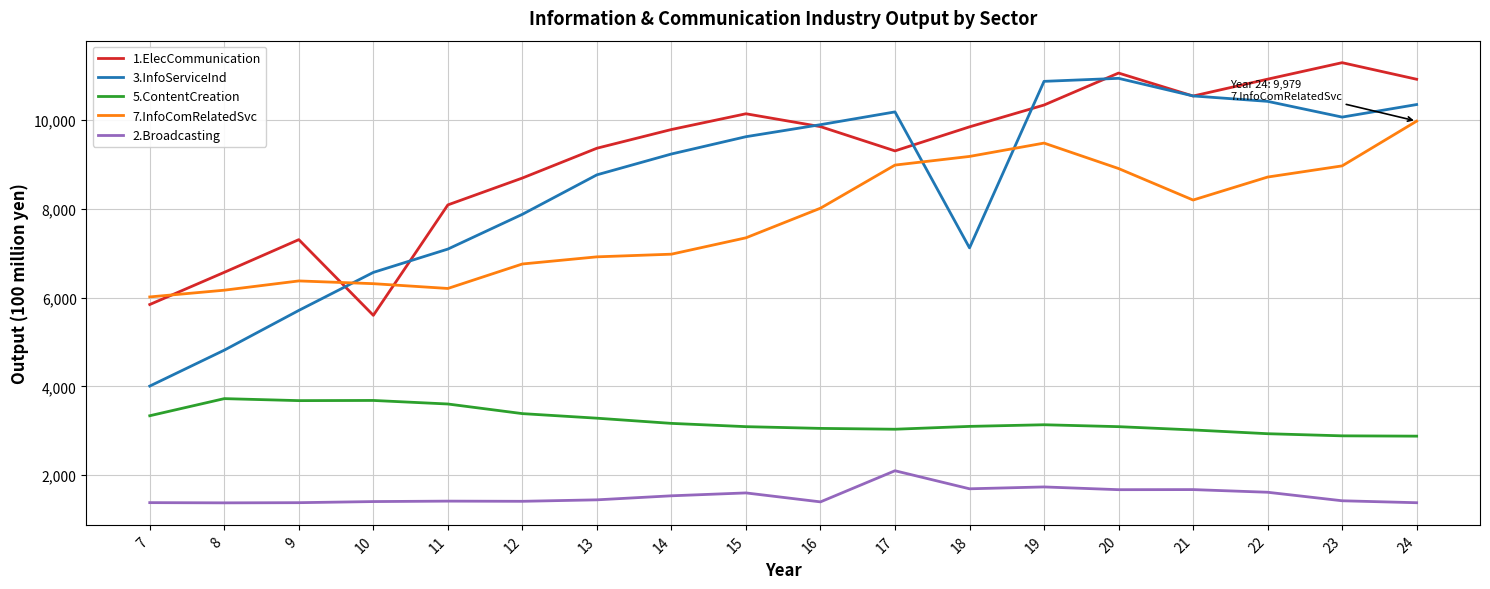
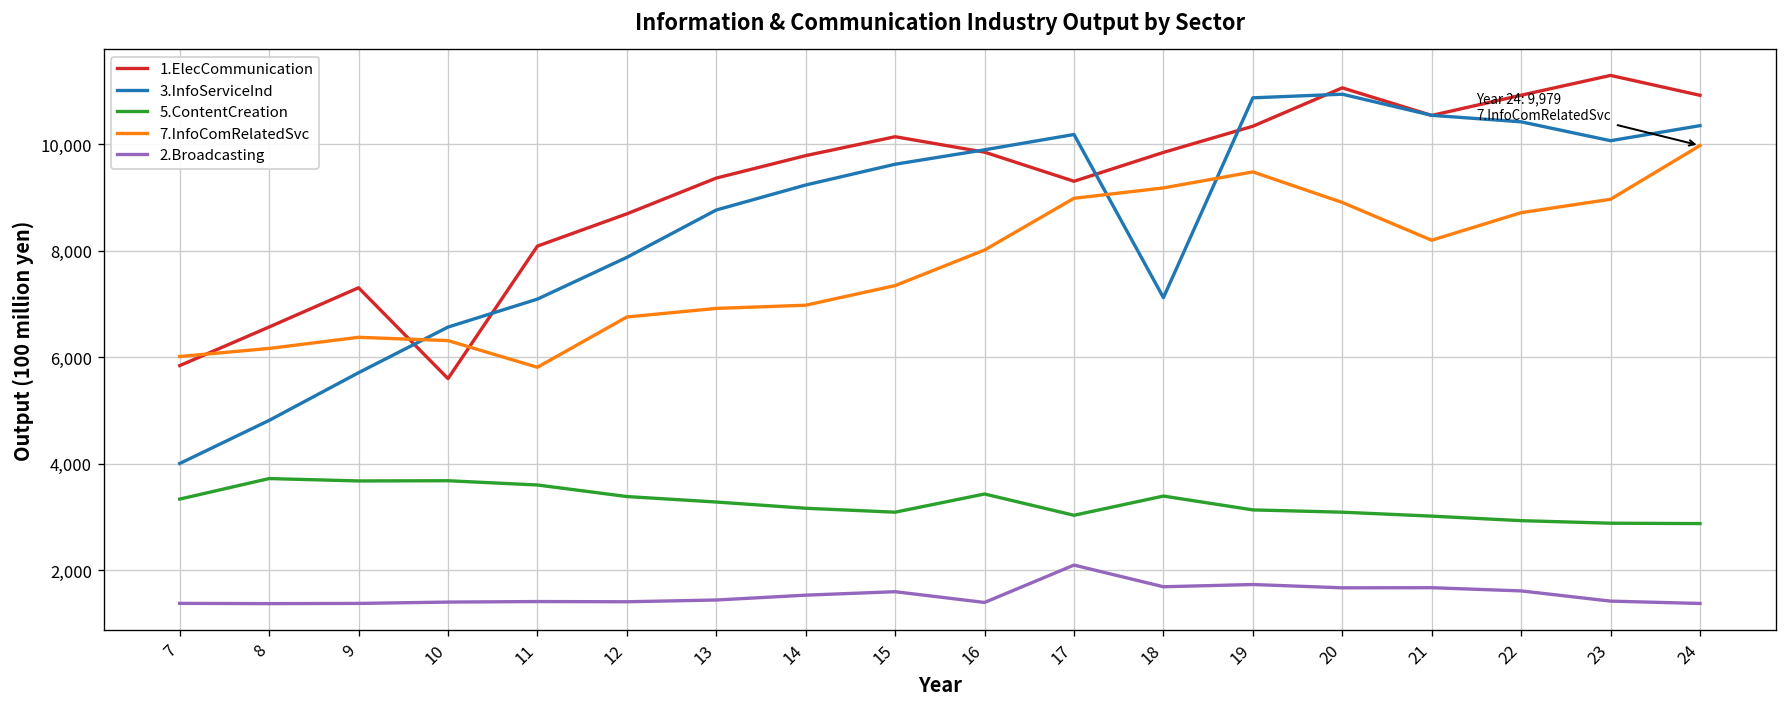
  {
    "1.ElecCommunication": {
      "7": "5,800",
      "8": "6,600",
      "9": "7,300",
      "10": "5,600",
      "11": "8,100",
      "12": "8,700",
      "13": "9,400",
      "14": "9,800",
      "15": "10,100",
      "17": "9,300",
      "18": "9,900",
      "19": "10,300",
      "20": "11,100",
      "23": "11,300",
      "24": "10,900"
    },
    "3.InfoServiceInd": {
      "7": "4,000",
      "8": "4,800",
      "9": "5,700",
      "10": "6,600",
      "11": "7,100",
      "12": "7,900",
      "13": "8,800",
      "14": "9,200",
      "15": "9,600",
      "17": "10,200",
      "18": "7,100",
      "19": "10,900",
      "20": "10,900",
      "24": "10,400"
    },
    "5.ContentCreation": {
      "7": "3,300",
      "8": "3,700",
      "9": "3,700",
      "10": "3,700",
      "11": "3,600",
      "12": "3,400",
      "13": "3,300",
      "14": "3,200",
      "15": "3,100",
-     "16": "3,100",
+     "16": "3,400",
      "17": "3,000",
-     "18": "3,100",
+     "18": "3,400",
      "19": "3,100",
      "20": "3,100",
      "21": "3,000",
      "22": "2,900",
      "23": "2,900",
      "24": "2,900"
    },
    "7.InfoComRelatedSvc": {
      "7": "6,000",
      "8": "6,200",
      "9": "6,400",
      "10": "6,300",
-     "11": "6,200",
+     "11": "5,800",
      "12": "6,800",
      "13": "6,900",
      "14": "7,000",
      "15": "7,300",
      "16": "8,000",
      "17": "9,000",
      "18": "9,200",
      "19": "9,500",
      "20": "8,900",
      "21": "8,200",
      "22": "8,700",
      "23": "9,000",
      "24": "10,000"
    },
    "2.Broadcasting": {
      "7": "1,400",
      "8": "1,400",
      "9": "1,400",
      "10": "1,400",
      "11": "1,400",
      "12": "1,400",
      "13": "1,400",
      "14": "1,500",
      "15": "1,600",
      "16": "1,400",
      "17": "2,100",
      "18": "1,700",
      "19": "1,700",
      "20": "1,700",
      "21": "1,700",
      "22": "1,600",
      "23": "1,400",
      "24": "1,400"
    }
  }
